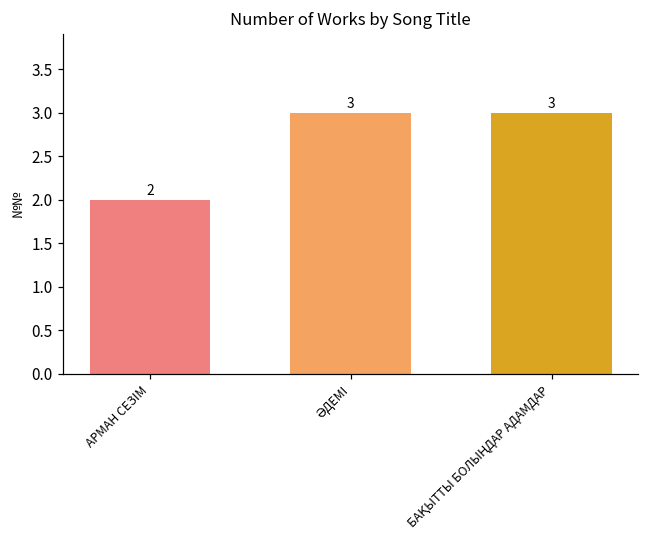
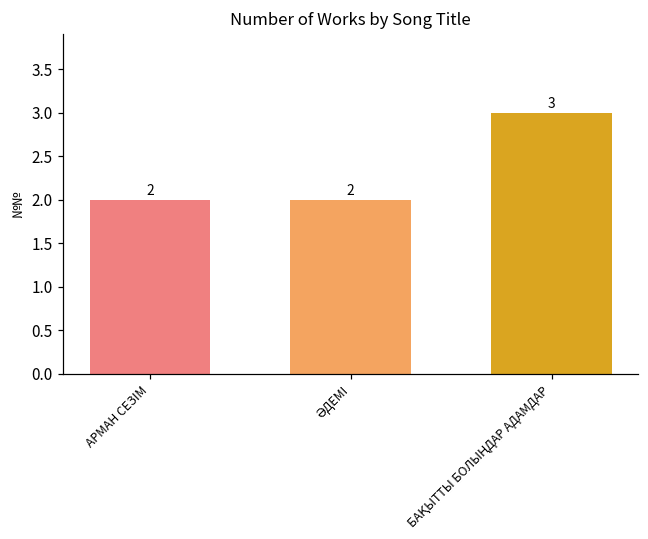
  {
    "АРМАН СЕЗІМ": 2,
-   "ӘДЕМІ": 3,
+   "ӘДЕМІ": 2,
    "БАҚЫТТЫ БОЛЫҢДАР АДАМДАР": 3
  }
